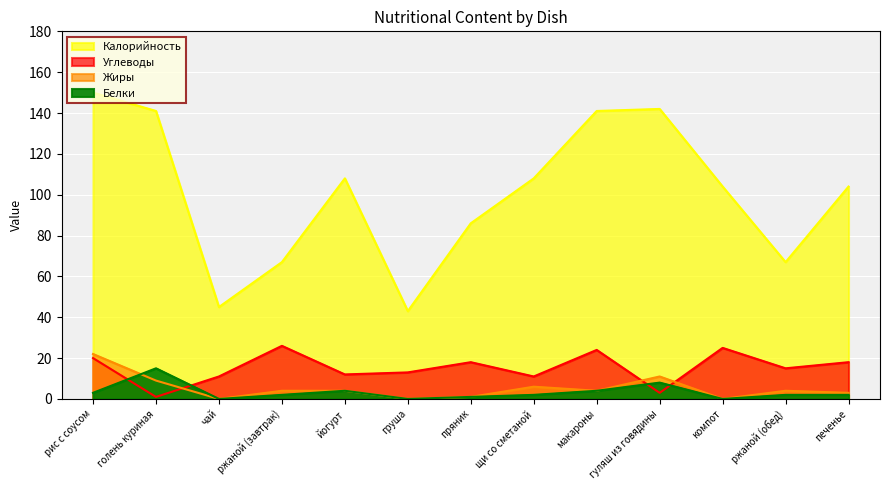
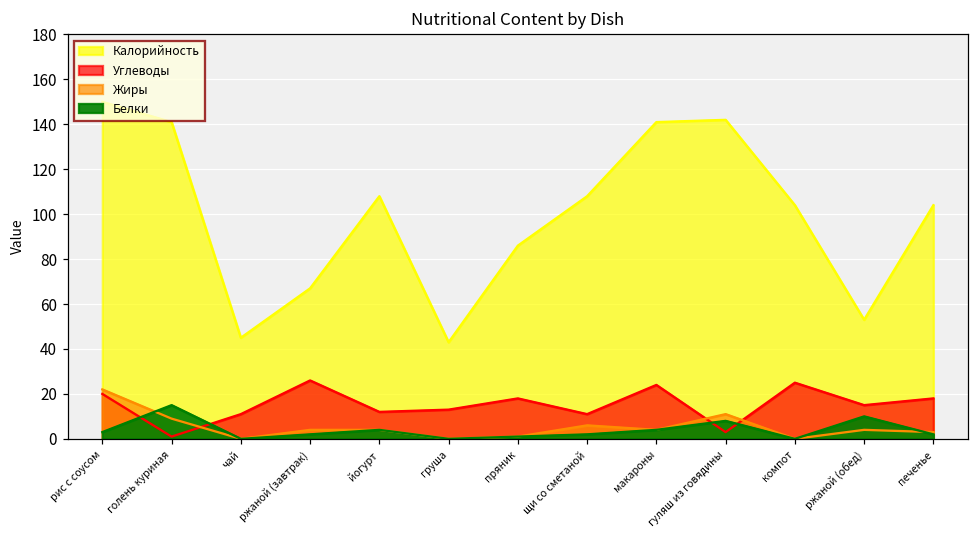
  {
    "Калорийность": {
      "голень куриная": 141,
      "чай": 45,
      "ржаной (завтрак)": 67,
      "йогурт": 108,
      "груша": 43,
      "пряник": 86,
      "щи со сметаной": 108,
      "макароны": 141,
      "гуляш из говядины": 142,
      "компот": 104,
-     "ржаной (обед)": 67,
+     "ржаной (обед)": 53,
      "печенье": 104
    },
    "Углеводы": {
      "рис с соусом": 20,
      "голень куриная": 1,
      "чай": 11,
      "ржаной (завтрак)": 26,
      "йогурт": 12,
      "груша": 13,
      "пряник": 18,
      "щи со сметаной": 11,
      "макароны": 24,
      "гуляш из говядины": 3,
      "компот": 25,
      "ржаной (обед)": 15,
      "печенье": 18
    },
    "Жиры": {
      "рис с соусом": 22,
      "голень куриная": 9,
      "ржаной (завтрак)": 4,
      "щи со сметаной": 6,
      "гуляш из говядины": 11,
      "ржаной (обед)": 4
    },
    "Белки": {
      "рис с соусом": 3,
      "голень куриная": 15,
      "ржаной (завтрак)": 2,
      "щи со сметаной": 2,
      "гуляш из говядины": 8,
-     "ржаной (обед)": 2
+     "ржаной (обед)": 10
    }
  }
